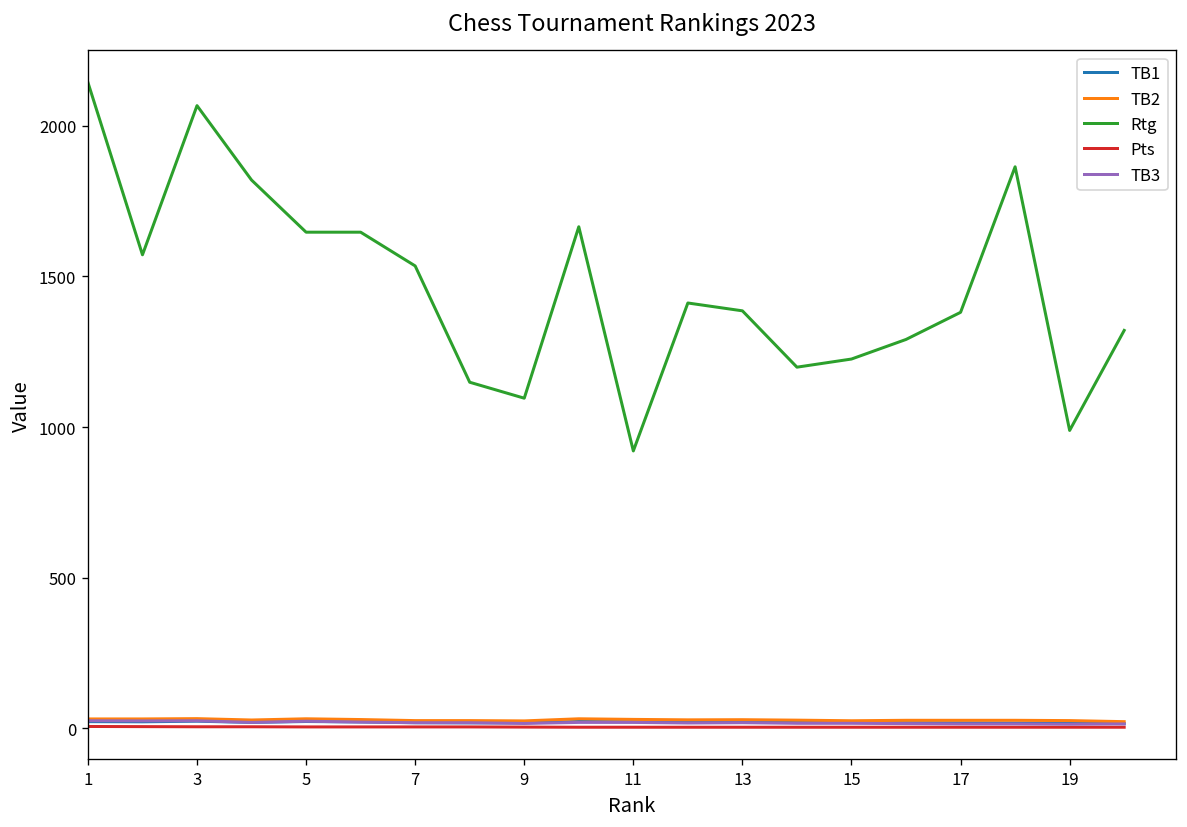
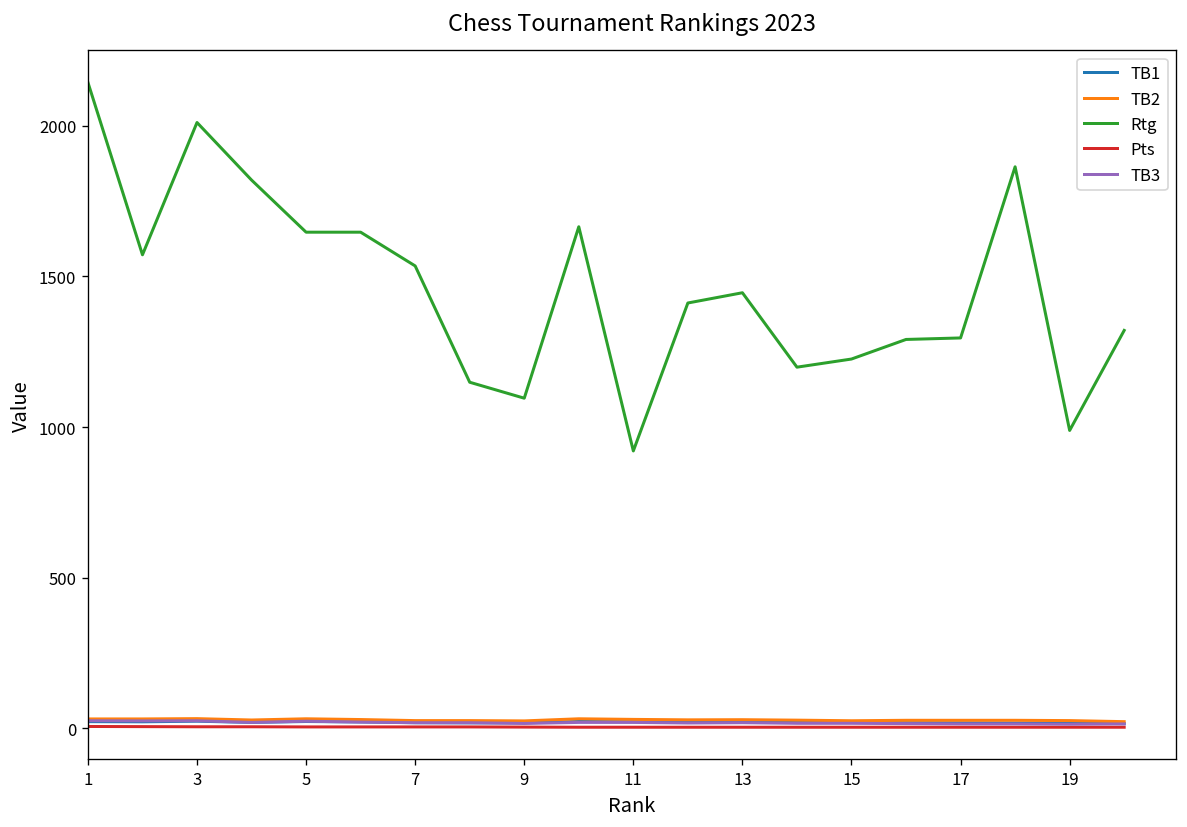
  {
    "Rtg": {
      "1": 2140,
-     "3": 2070,
+     "3": 2010,
      "5": 1650,
      "7": 1540,
      "9": 1100,
      "11": 920,
-     "13": 1390,
+     "13": 1450,
      "15": 1230,
-     "17": 1380,
+     "17": 1300,
      "19": 990
    },
    "Pts": {
      "1": 10,
      "3": 10,
      "5": 10,
      "7": 10,
      "9": 0,
      "11": 0,
      "13": 0,
      "15": 0,
      "17": 0,
      "19": 0
    }
  }
